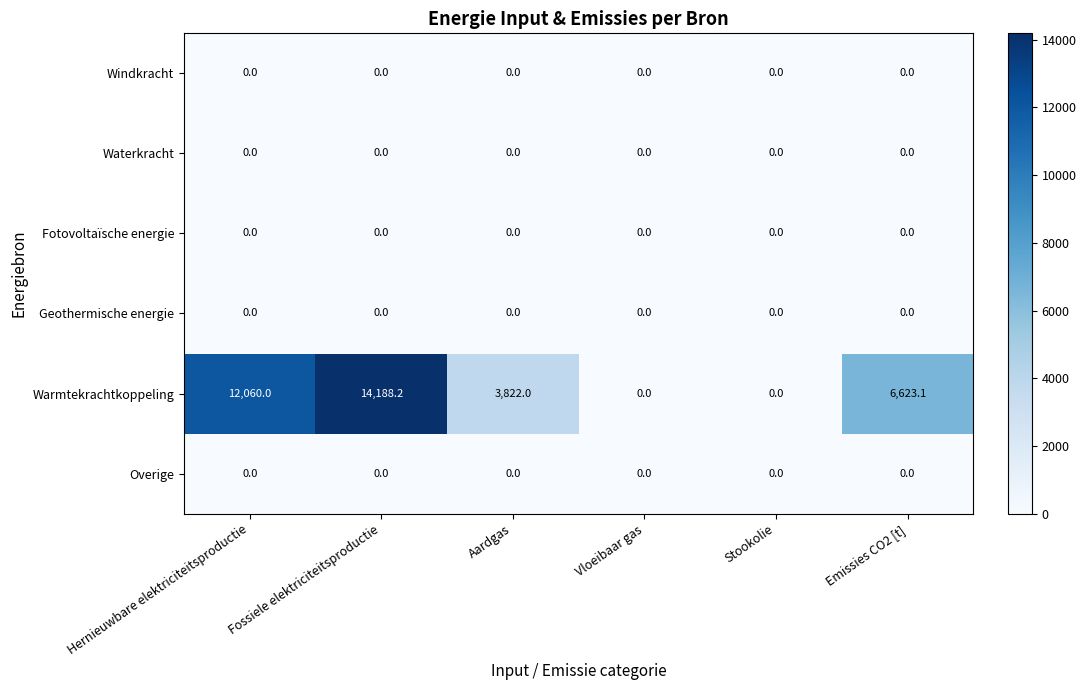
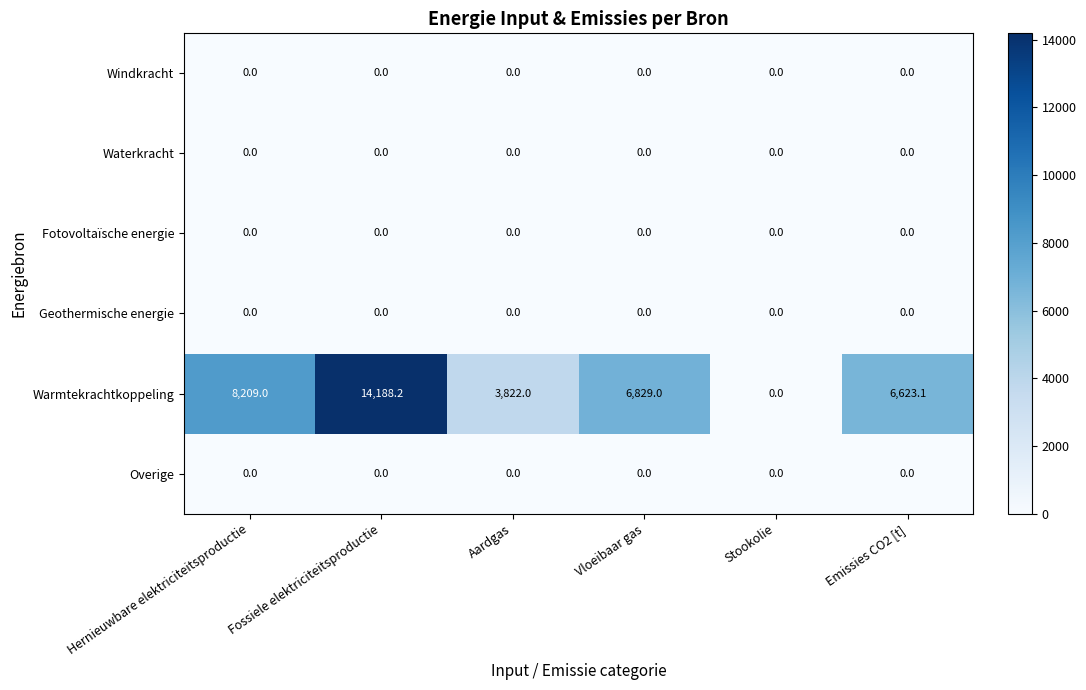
  {
    "Windkracht": {
      "Hernieuwbare elektriciteitsproductie": "0.0",
      "Fossiele elektriciteitsproductie": "0.0",
      "Aardgas": "0.0",
      "Vloeibaar gas": "0.0",
      "Stookolie": "0.0",
      "Emissies CO2 [t]": "0.0"
    },
    "Waterkracht": {
      "Hernieuwbare elektriciteitsproductie": "0.0",
      "Fossiele elektriciteitsproductie": "0.0",
      "Aardgas": "0.0",
      "Vloeibaar gas": "0.0",
      "Stookolie": "0.0",
      "Emissies CO2 [t]": "0.0"
    },
    "Fotovoltaïsche energie": {
      "Hernieuwbare elektriciteitsproductie": "0.0",
      "Fossiele elektriciteitsproductie": "0.0",
      "Aardgas": "0.0",
      "Vloeibaar gas": "0.0",
      "Stookolie": "0.0",
      "Emissies CO2 [t]": "0.0"
    },
    "Geothermische energie": {
      "Hernieuwbare elektriciteitsproductie": "0.0",
      "Fossiele elektriciteitsproductie": "0.0",
      "Aardgas": "0.0",
      "Vloeibaar gas": "0.0",
      "Stookolie": "0.0",
      "Emissies CO2 [t]": "0.0"
    },
    "Warmtekrachtkoppeling": {
-     "Hernieuwbare elektriciteitsproductie": "12,060.0",
+     "Hernieuwbare elektriciteitsproductie": "8,209.0",
      "Fossiele elektriciteitsproductie": "14,188.2",
      "Aardgas": "3,822.0",
-     "Vloeibaar gas": "0.0",
+     "Vloeibaar gas": "6,829.0",
      "Stookolie": "0.0",
      "Emissies CO2 [t]": "6,623.1"
    },
    "Overige": {
      "Hernieuwbare elektriciteitsproductie": "0.0",
      "Fossiele elektriciteitsproductie": "0.0",
      "Aardgas": "0.0",
      "Vloeibaar gas": "0.0",
      "Stookolie": "0.0",
      "Emissies CO2 [t]": "0.0"
    }
  }
